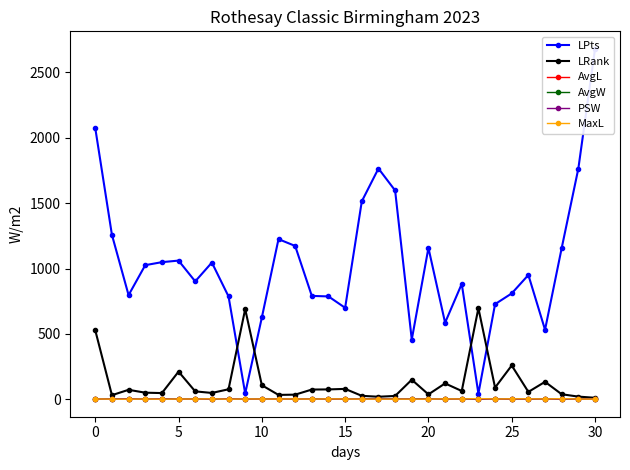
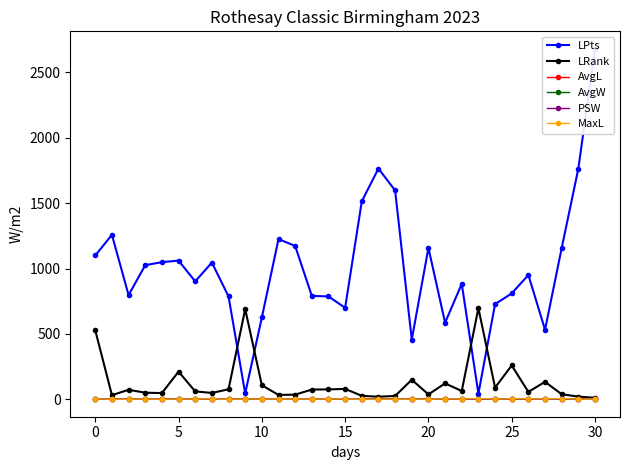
  {
    "LPts": {
-     "0": 2070,
+     "0": 1100,
      "5": 1060,
      "10": 630,
      "15": 700,
      "20": 1160,
      "25": 810
    },
    "LRank": {
      "0": 530,
      "5": 210,
      "10": 110,
      "15": 80,
      "20": 40,
      "25": 260
    },
    "MaxL": {
      "0": 0,
      "5": 0,
      "10": 0,
      "15": 0,
      "20": 0,
      "25": 0
    }
  }
